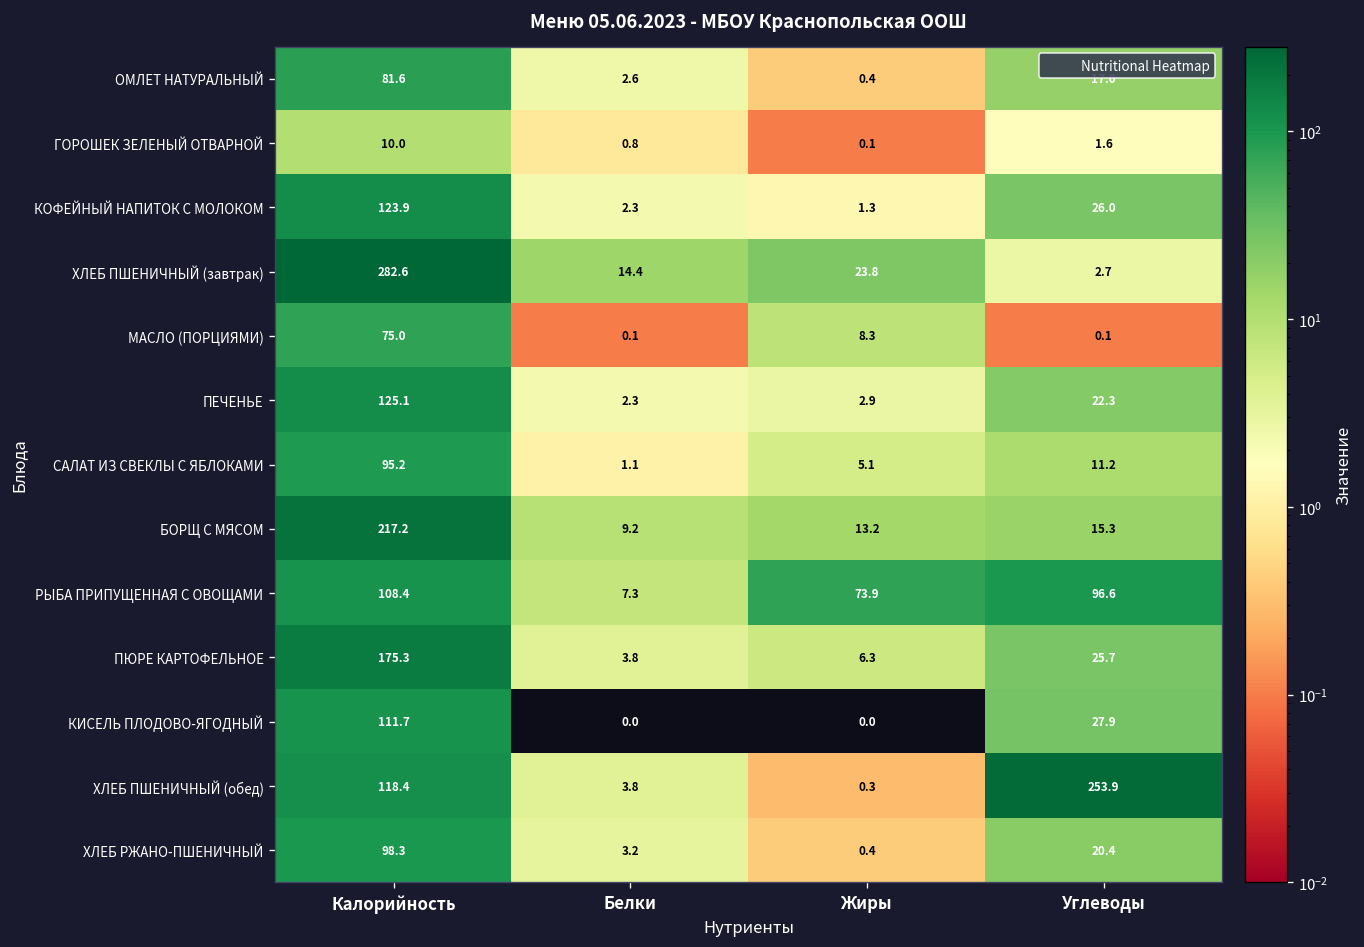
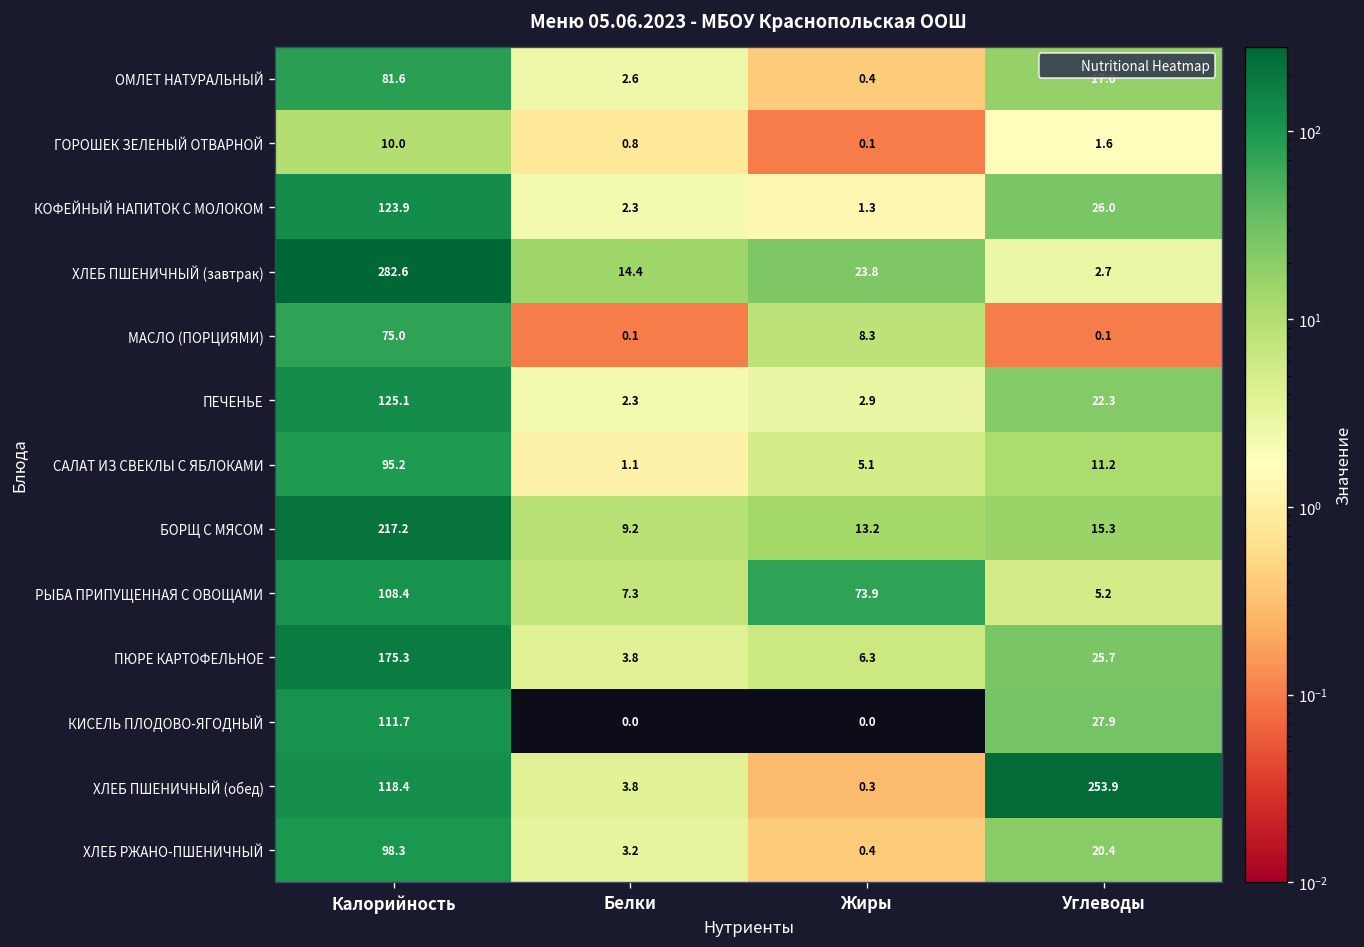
  {
    "ОМЛЕТ НАТУРАЛЬНЫЙ": {
      "Калорийность": 81.6,
      "Белки": 2.6,
      "Жиры": 0.4
    },
    "ГОРОШЕК ЗЕЛЕНЫЙ ОТВАРНОЙ": {
      "Калорийность": 10.0,
      "Белки": 0.8,
      "Жиры": 0.1,
      "Углеводы": 1.6
    },
    "КОФЕЙНЫЙ НАПИТОК С МОЛОКОМ": {
      "Калорийность": 123.9,
      "Белки": 2.3,
      "Жиры": 1.3,
      "Углеводы": 26.0
    },
    "ХЛЕБ ПШЕНИЧНЫЙ (завтрак)": {
      "Калорийность": 282.6,
      "Белки": 14.4,
      "Жиры": 23.8,
      "Углеводы": 2.7
    },
    "МАСЛО (ПОРЦИЯМИ)": {
      "Калорийность": 75.0,
      "Белки": 0.1,
      "Жиры": 8.3,
      "Углеводы": 0.1
    },
    "ПЕЧЕНЬЕ": {
      "Калорийность": 125.1,
      "Белки": 2.3,
      "Жиры": 2.9,
      "Углеводы": 22.3
    },
    "САЛАТ ИЗ СВЕКЛЫ С ЯБЛОКАМИ": {
      "Калорийность": 95.2,
      "Белки": 1.1,
      "Жиры": 5.1,
      "Углеводы": 11.2
    },
    "БОРЩ С МЯСОМ": {
      "Калорийность": 217.2,
      "Белки": 9.2,
      "Жиры": 13.2,
      "Углеводы": 15.3
    },
    "РЫБА ПРИПУЩЕННАЯ С ОВОЩАМИ": {
      "Калорийность": 108.4,
      "Белки": 7.3,
      "Жиры": 73.9,
-     "Углеводы": 96.6
+     "Углеводы": 5.2
    },
    "ПЮРЕ КАРТОФЕЛЬНОЕ": {
      "Калорийность": 175.3,
      "Белки": 3.8,
      "Жиры": 6.3,
      "Углеводы": 25.7
    },
    "КИСЕЛЬ ПЛОДОВО-ЯГОДНЫЙ": {
      "Калорийность": 111.7,
      "Белки": 0.0,
      "Жиры": 0.0,
      "Углеводы": 27.9
    },
    "ХЛЕБ ПШЕНИЧНЫЙ (обед)": {
      "Калорийность": 118.4,
      "Белки": 3.8,
      "Жиры": 0.3,
      "Углеводы": 253.9
    },
    "ХЛЕБ РЖАНО-ПШЕНИЧНЫЙ": {
      "Калорийность": 98.3,
      "Белки": 3.2,
      "Жиры": 0.4,
      "Углеводы": 20.4
    }
  }
